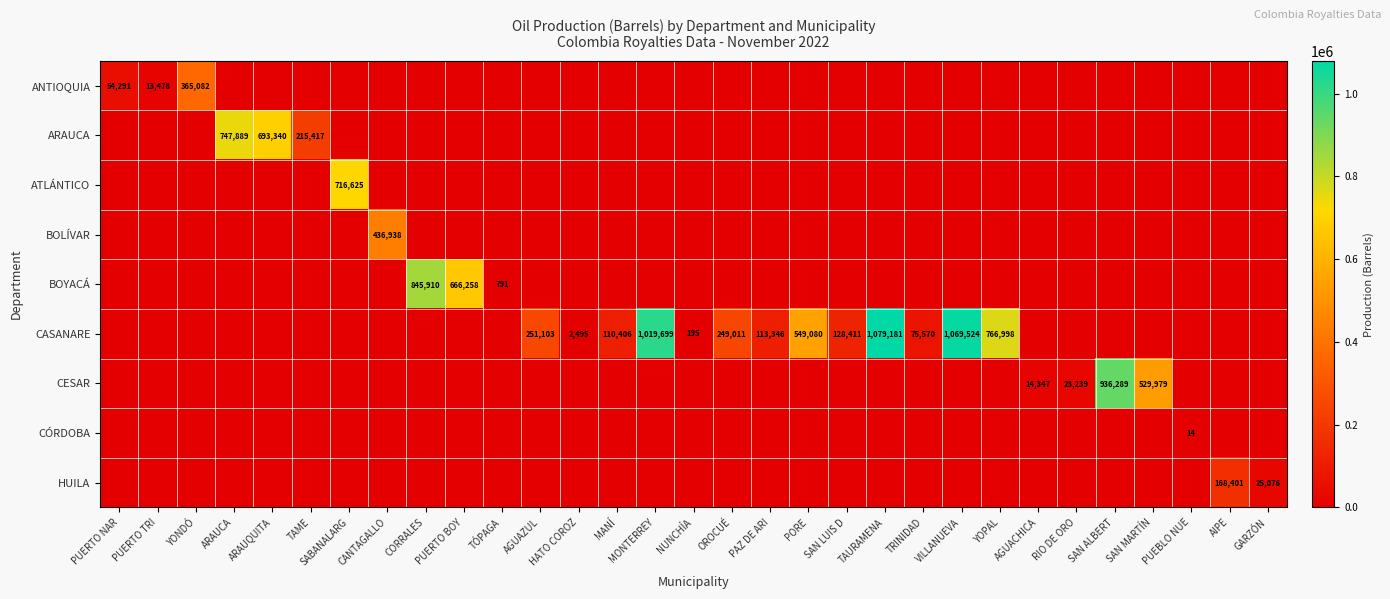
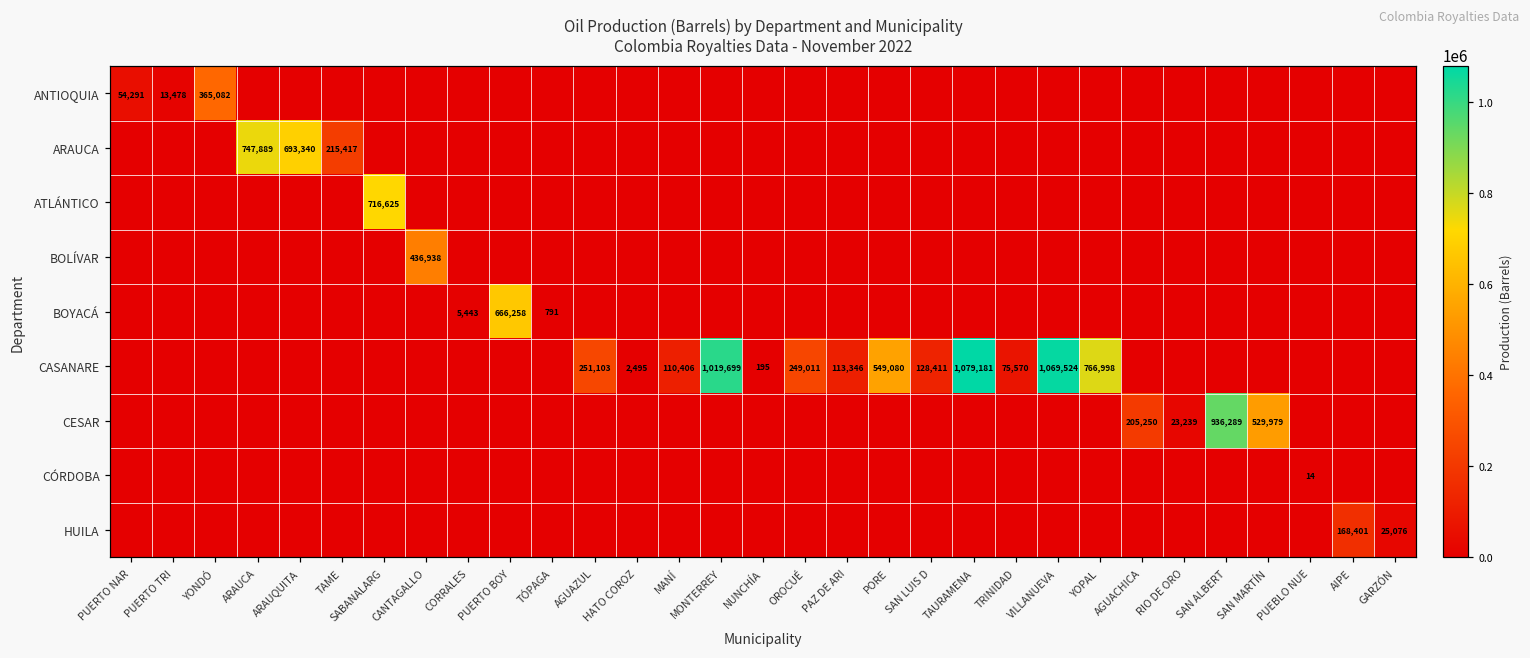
  {
    "ANTIOQUIA": {
      "PUERTO NAR": "54,291",
      "PUERTO TRI": "13,478",
      "YONDÓ": "365,082"
    },
    "ARAUCA": {
      "ARAUCA": "747,889",
      "ARAUQUITA": "693,340",
      "TAME": "215,417"
    },
    "ATLÁNTICO": {
      "SABANALARG": "716,625"
    },
    "BOLÍVAR": {
      "CANTAGALLO": "436,938"
    },
    "BOYACÁ": {
-     "CORRALES": "845,910",
+     "CORRALES": "5,443",
      "PUERTO BOY": "666,258",
      "TÓPAGA": "791"
    },
    "CASANARE": {
      "AGUAZUL": "251,103",
      "HATO COROZ": "2,495",
      "MANÍ": "110,406",
      "MONTERREY": "1,019,699",
      "NUNCHÍA": "195",
      "OROCUÉ": "249,011",
      "PAZ DE ARI": "113,346",
      "PORE": "549,080",
      "SAN LUIS D": "128,411",
      "TAURAMENA": "1,079,181",
      "TRINIDAD": "75,570",
      "VILLANUEVA": "1,069,524",
      "YOPAL": "766,998"
    },
    "CESAR": {
-     "AGUACHICA": "14,347",
+     "AGUACHICA": "205,250",
      "RIO DE ORO": "23,239",
      "SAN ALBERT": "936,289",
      "SAN MARTÍN": "529,979"
    },
    "CÓRDOBA": {
      "PUEBLO NUE": "14"
    },
    "HUILA": {
      "AIPE": "168,401",
      "GARZÓN": "25,076"
    }
  }
